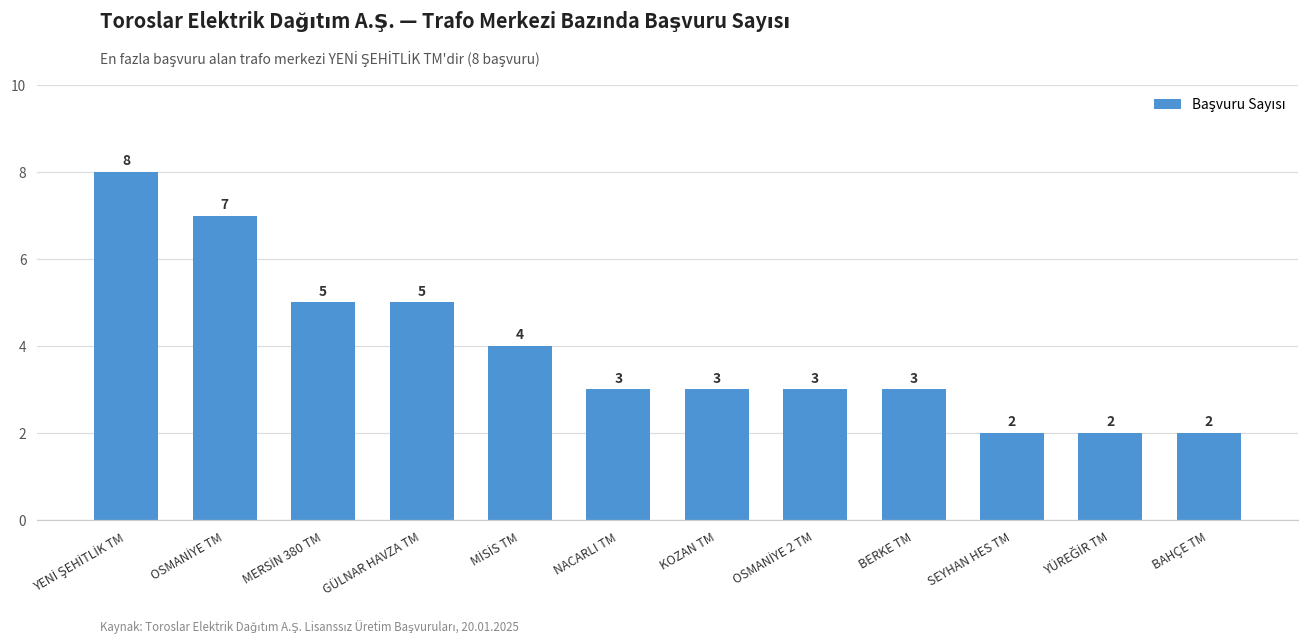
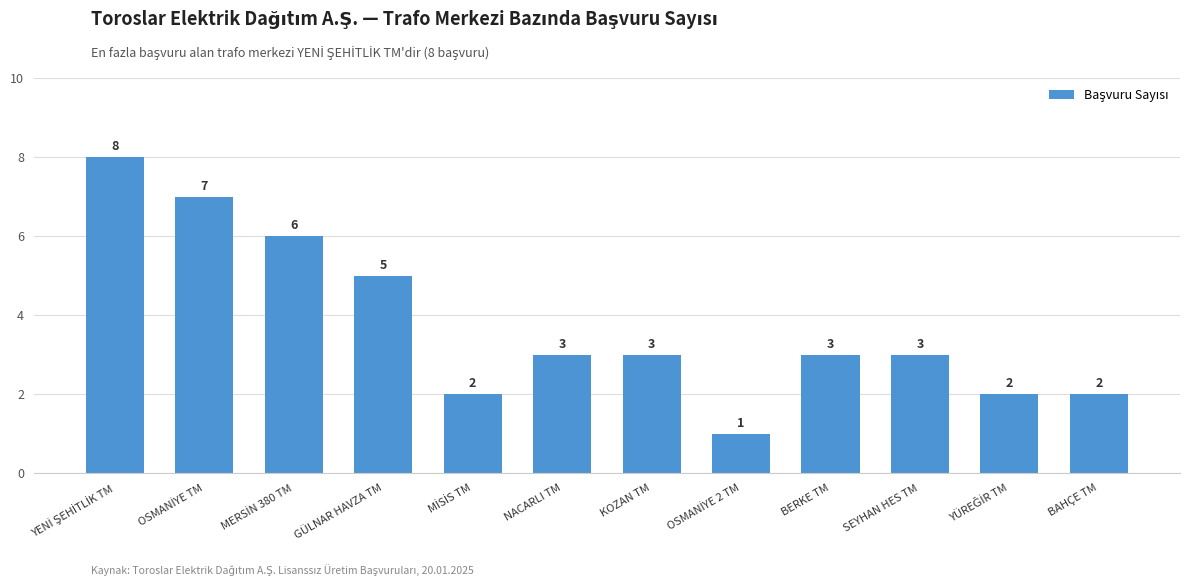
  {
    "YENİ ŞEHİTLİK TM": 8,
    "OSMANİYE TM": 7,
-   "MERSİN 380 TM": 5,
+   "MERSİN 380 TM": 6,
    "GÜLNAR HAVZA TM": 5,
-   "MİSİS TM": 4,
+   "MİSİS TM": 2,
    "NACARLI TM": 3,
    "KOZAN TM": 3,
-   "OSMANİYE 2 TM": 3,
+   "OSMANİYE 2 TM": 1,
    "BERKE TM": 3,
-   "SEYHAN HES TM": 2,
+   "SEYHAN HES TM": 3,
    "YÜREĞİR TM": 2,
    "BAHÇE TM": 2
  }
